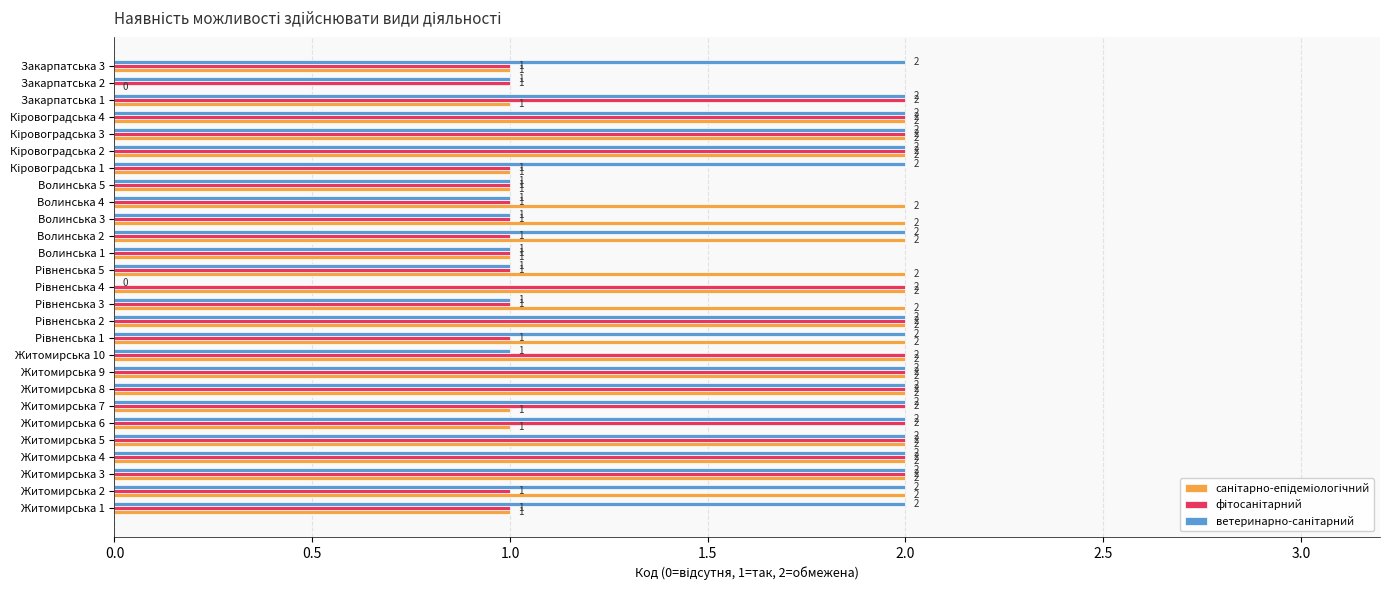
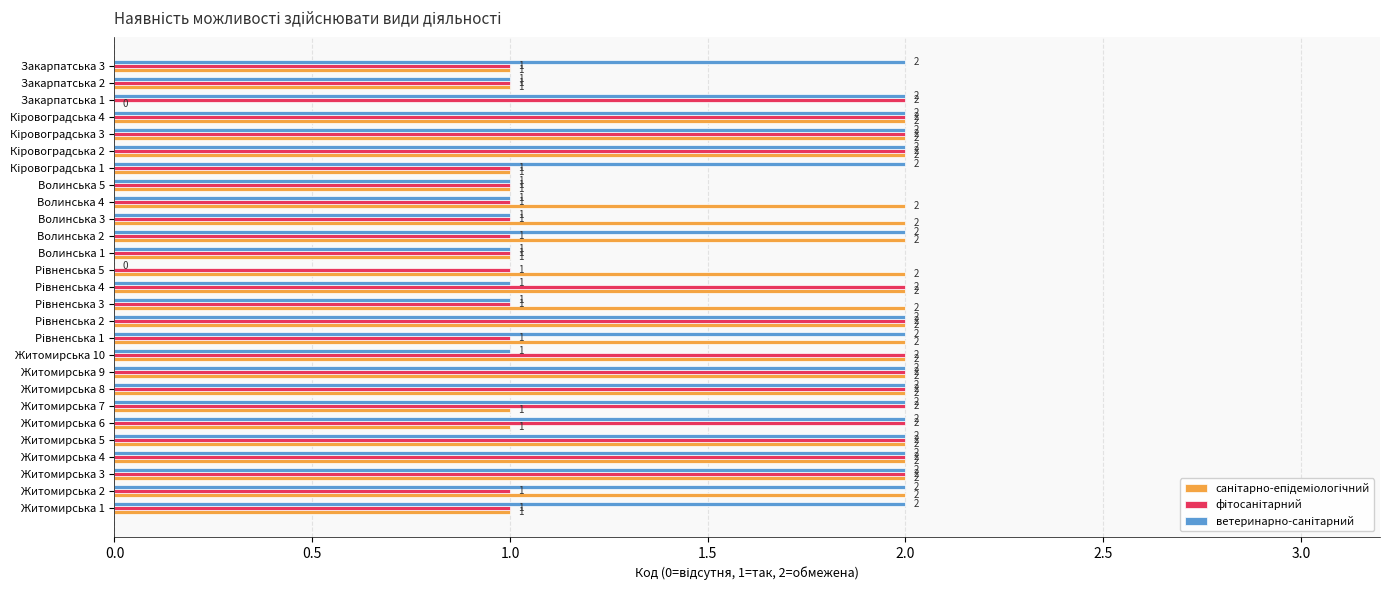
  {
    "санітарно-епідеміологічний": {
-     "Закарпатська 2": 0,
-     "Закарпатська 1": 1,
+     "Закарпатська 2": 1,
+     "Закарпатська 1": 0,
      "Волинська 4": 2,
      "Волинська 3": 2,
      "Волинська 2": 2,
      "Рівненська 5": 2,
      "Рівненська 3": 2,
      "Рівненська 1": 2,
      "Житомирська 7": 1,
      "Житомирська 6": 1,
      "Житомирська 2": 2
    },
    "фітосанітарний": {
      "Волинська 2": 1,
      "Рівненська 5": 1,
      "Рівненська 1": 1,
      "Житомирська 2": 1
    },
    "ветеринарно-санітарний": {
      "Закарпатська 3": 2,
      "Кіровоградська 1": 2,
      "Волинська 2": 2,
-     "Рівненська 5": 1,
-     "Рівненська 4": 0,
+     "Рівненська 5": 0,
+     "Рівненська 4": 1,
      "Рівненська 1": 2,
      "Житомирська 10": 1,
      "Житомирська 2": 2,
      "Житомирська 1": 2
    }
  }
